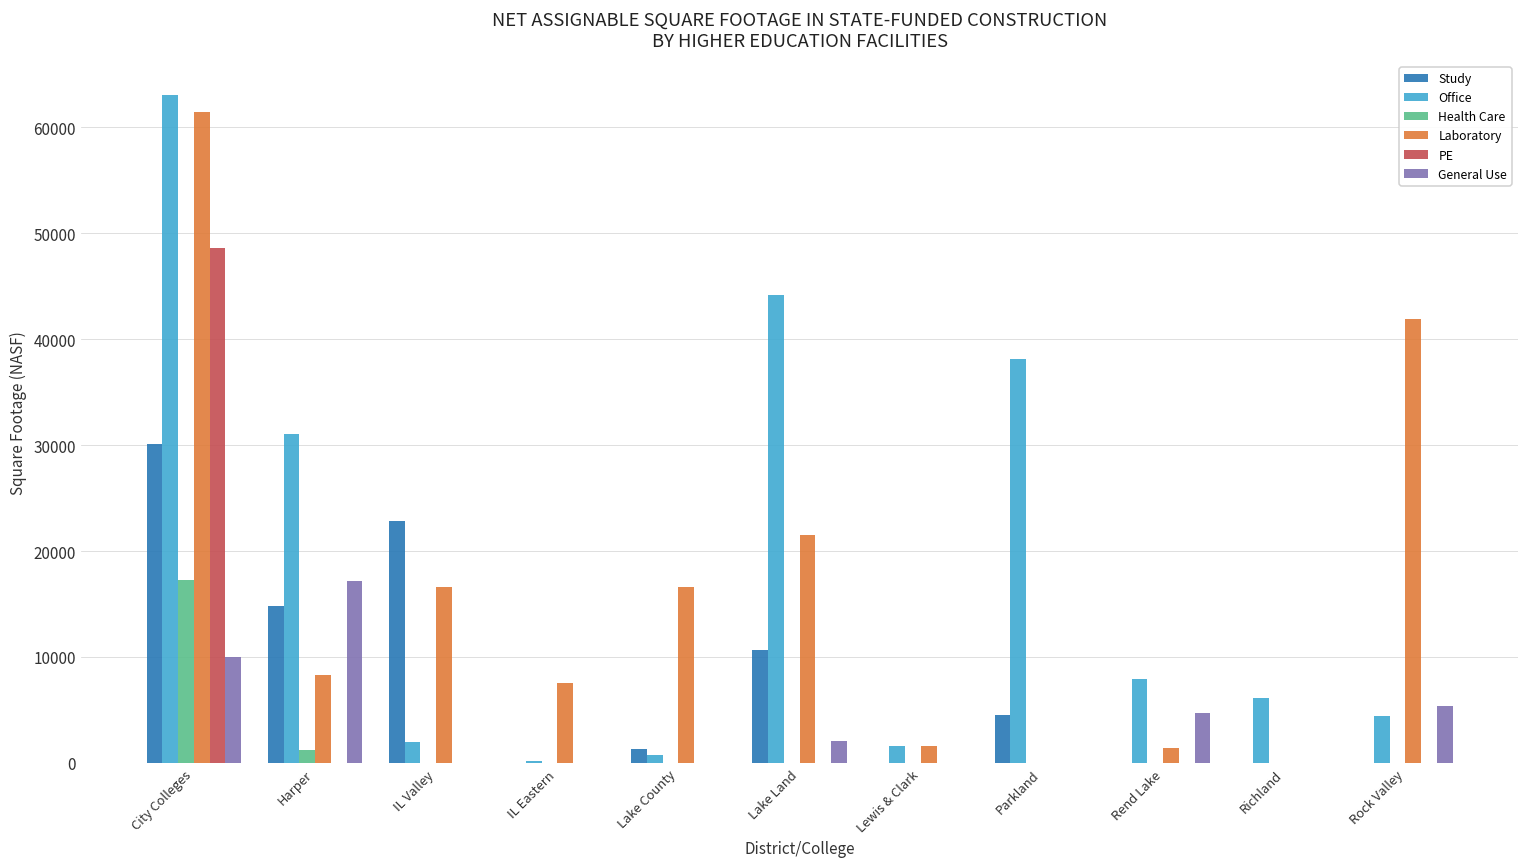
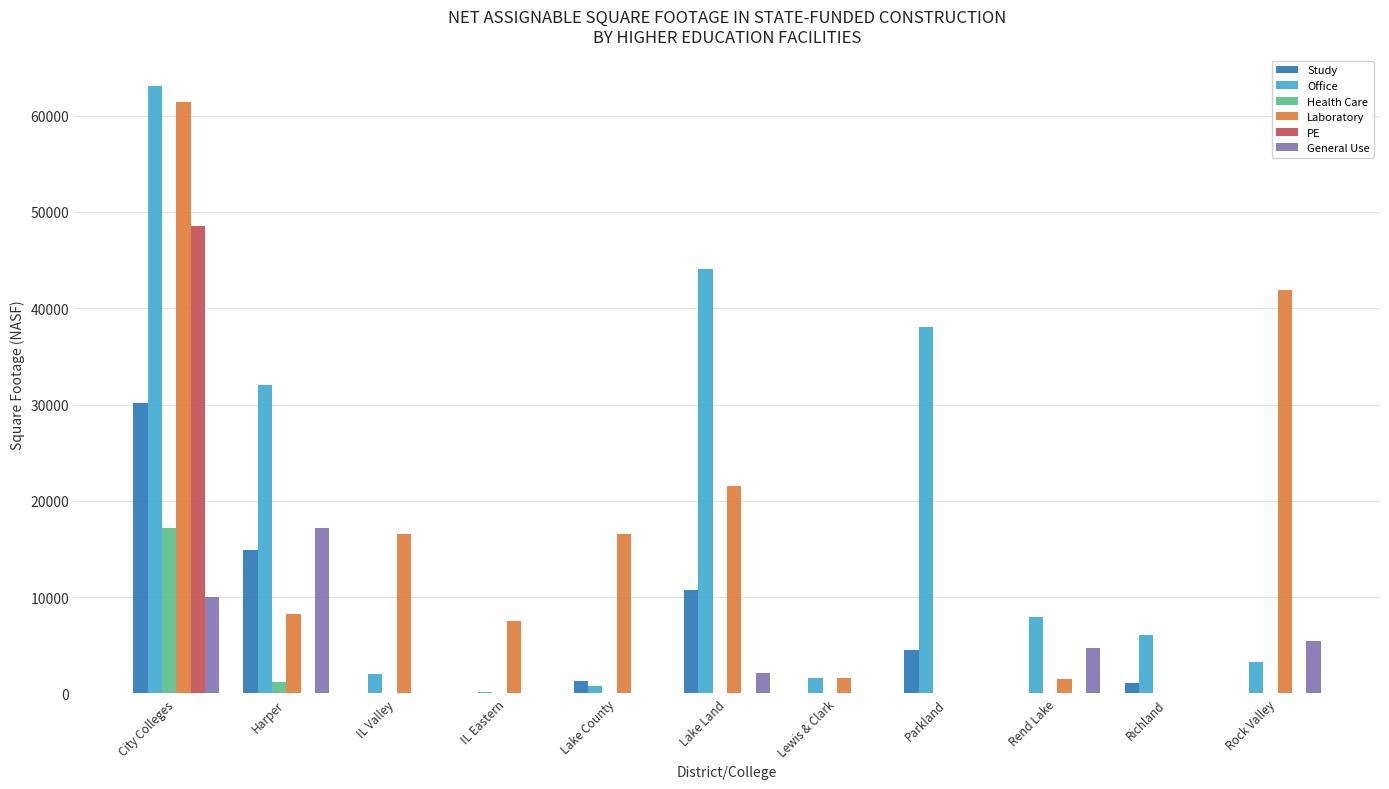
  {
    "Study": {
      "City Colleges": 30000,
      "Harper": 15000,
-     "IL Valley": 23000,
+     "IL Valley": 0,
      "IL Eastern": 0,
      "Lake County": 1000,
      "Lake Land": 11000,
      "Lewis & Clark": 0,
      "Parkland": 5000,
      "Rend Lake": 0,
-     "Richland": 0,
+     "Richland": 1000,
      "Rock Valley": 0
    },
    "Office": {
      "City Colleges": 63000,
-     "Harper": 31000,
+     "Harper": 32000,
      "IL Valley": 2000,
      "Lake County": 1000,
      "Lake Land": 44000,
      "Lewis & Clark": 2000,
      "Parkland": 38000,
      "Rend Lake": 8000,
      "Richland": 6000,
-     "Rock Valley": 4000
+     "Rock Valley": 3000
    },
    "Health Care": {
      "City Colleges": 17000,
      "Harper": 1000,
      "IL Valley": 0,
      "IL Eastern": 0,
      "Lake County": 0,
      "Lake Land": 0,
      "Lewis & Clark": 0,
      "Parkland": 0,
      "Rend Lake": 0,
      "Richland": 0,
      "Rock Valley": 0
    },
    "General Use": {
      "City Colleges": 10000,
      "Harper": 17000,
      "IL Valley": 0,
      "IL Eastern": 0,
      "Lake County": 0,
      "Lake Land": 2000,
      "Lewis & Clark": 0,
      "Parkland": 0,
      "Rend Lake": 5000,
      "Richland": 0,
      "Rock Valley": 5000
    }
  }
